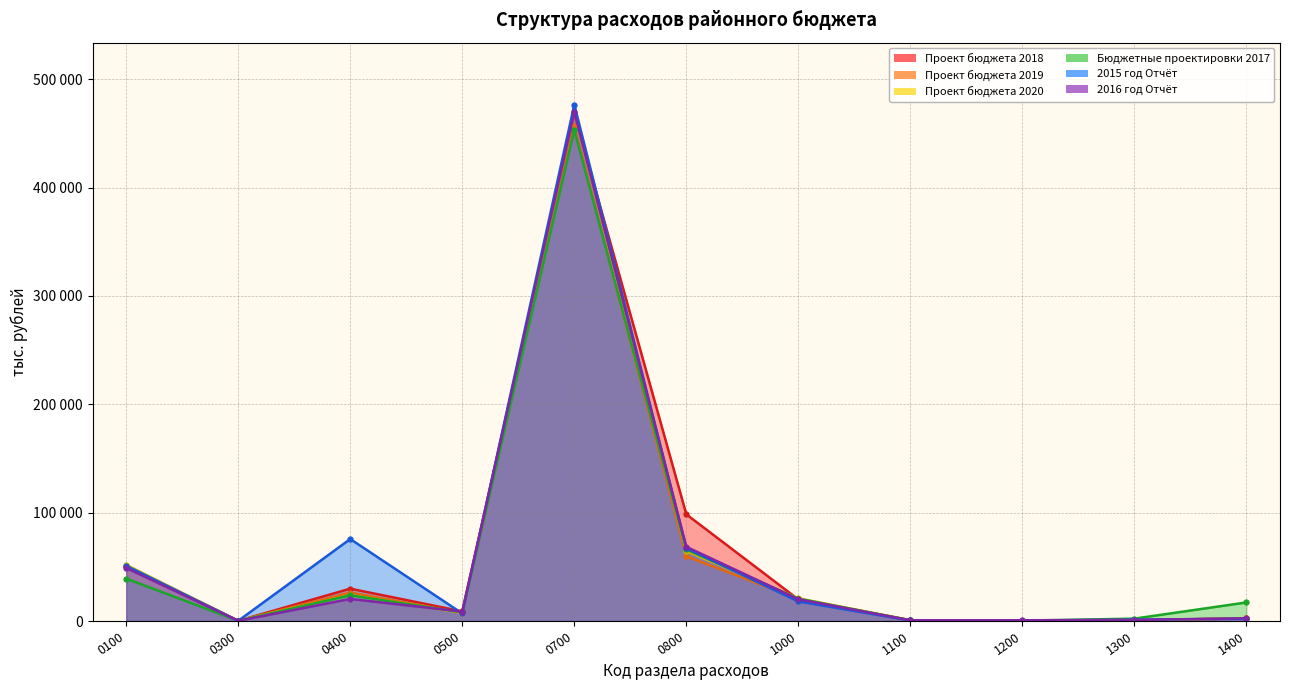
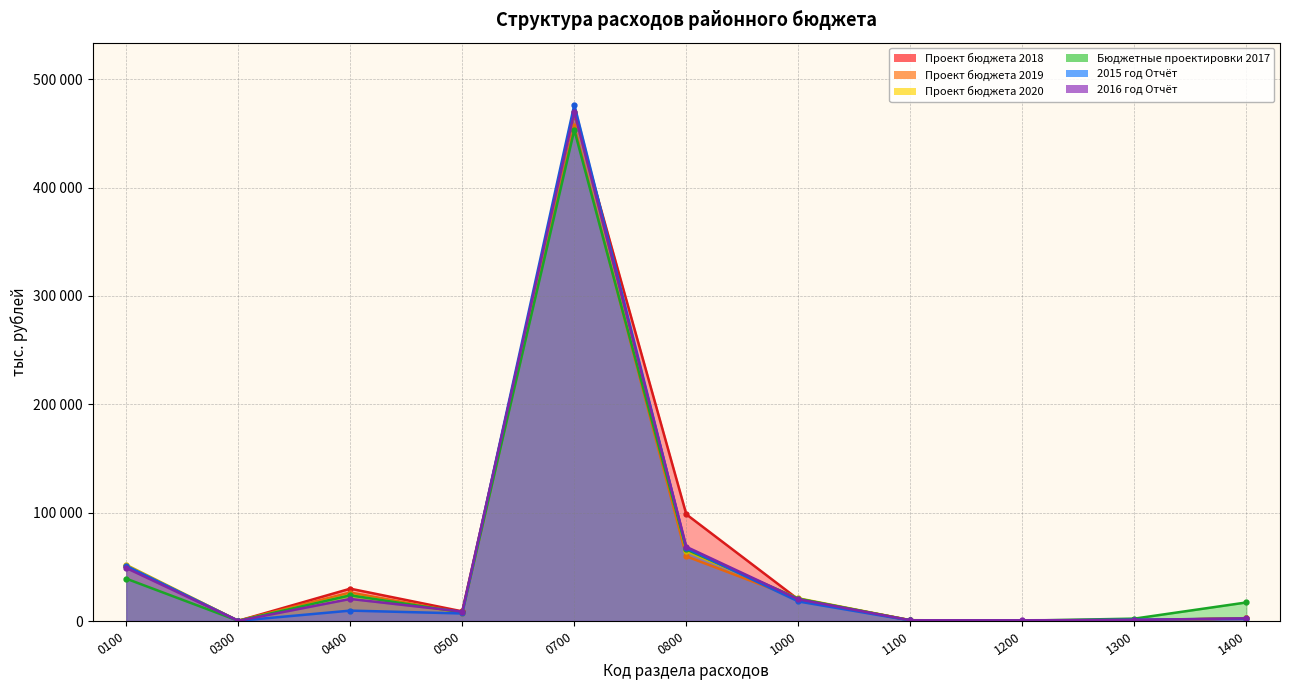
  {
    "Бюджетные проектировки 2017": {
      "0100": 39000,
      "0700": 453000,
      "1400": 17000
    },
    "2015 год Отчёт": {
-     "0400": 76000,
+     "0400": 10000,
      "0700": 477000
    },
    "2016 год Отчёт": {
      "0400": 20000
    }
  }
